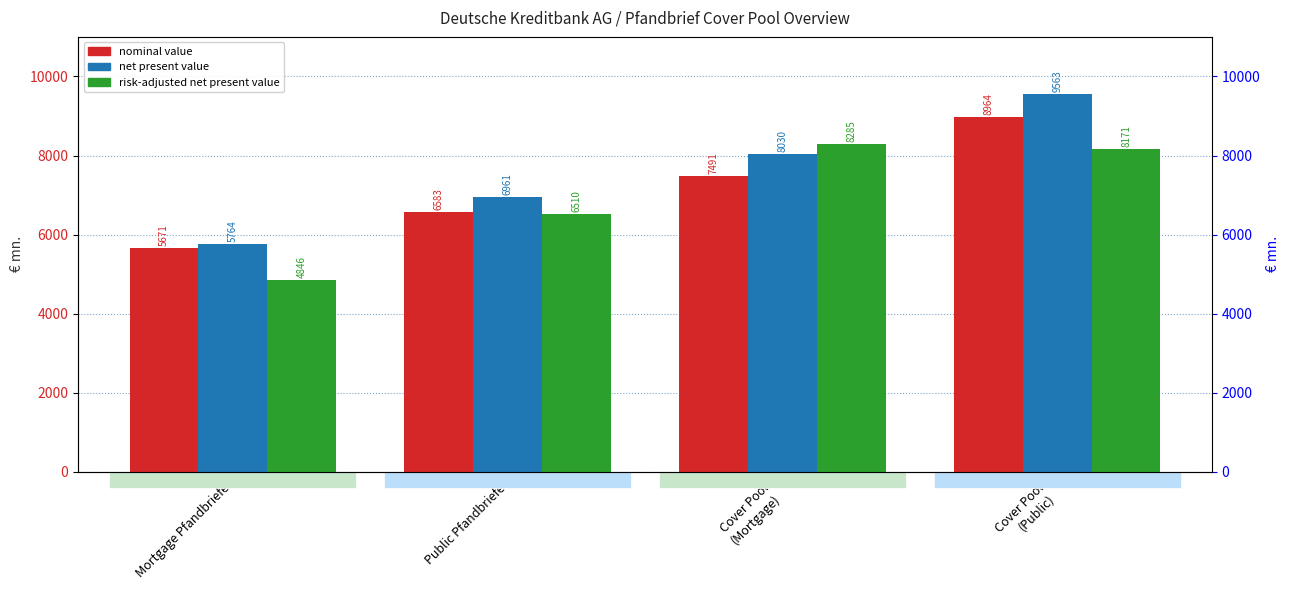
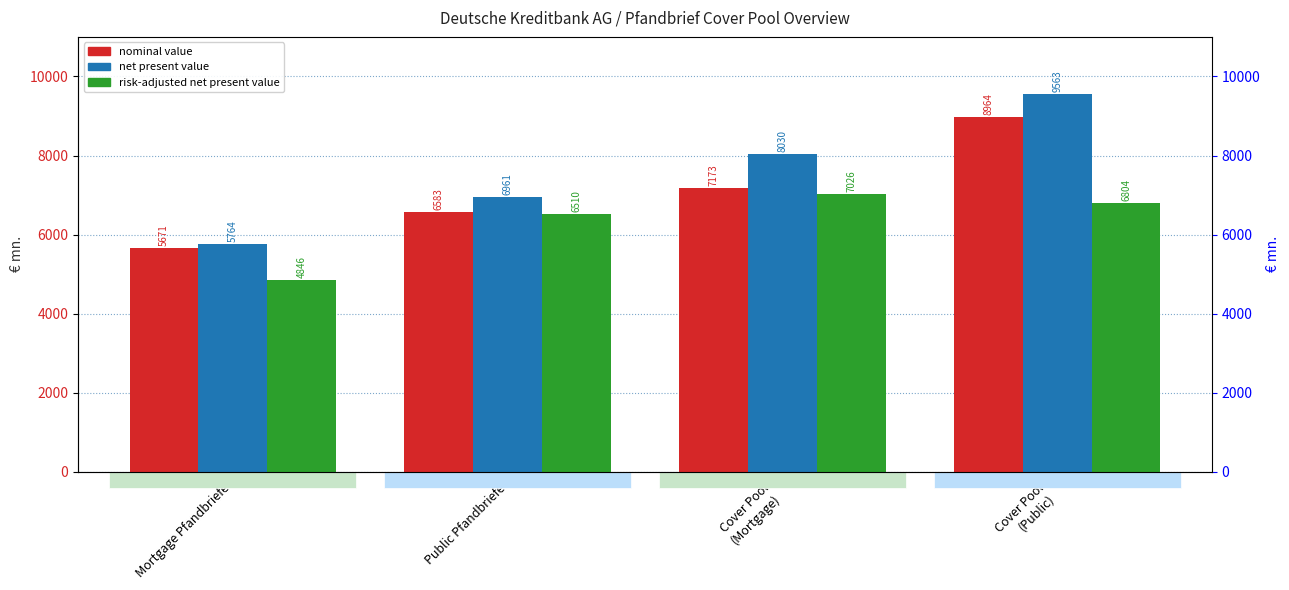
  {
    "nominal value": {
      "Mortgage Pfandbriefe": 5671,
      "Public Pfandbriefe": 6583,
-     "Cover Pool (Mortgage)": 7491,
+     "Cover Pool (Mortgage)": 7173,
      "Cover Pool (Public)": 8964
    },
    "net present value": {
      "Mortgage Pfandbriefe": 5764,
      "Public Pfandbriefe": 6961,
      "Cover Pool (Mortgage)": 8030,
      "Cover Pool (Public)": 9563
    },
    "risk-adjusted net present value": {
      "Mortgage Pfandbriefe": 4846,
      "Public Pfandbriefe": 6510,
-     "Cover Pool (Mortgage)": 8285,
-     "Cover Pool (Public)": 8171
+     "Cover Pool (Mortgage)": 7026,
+     "Cover Pool (Public)": 6804
    }
  }
